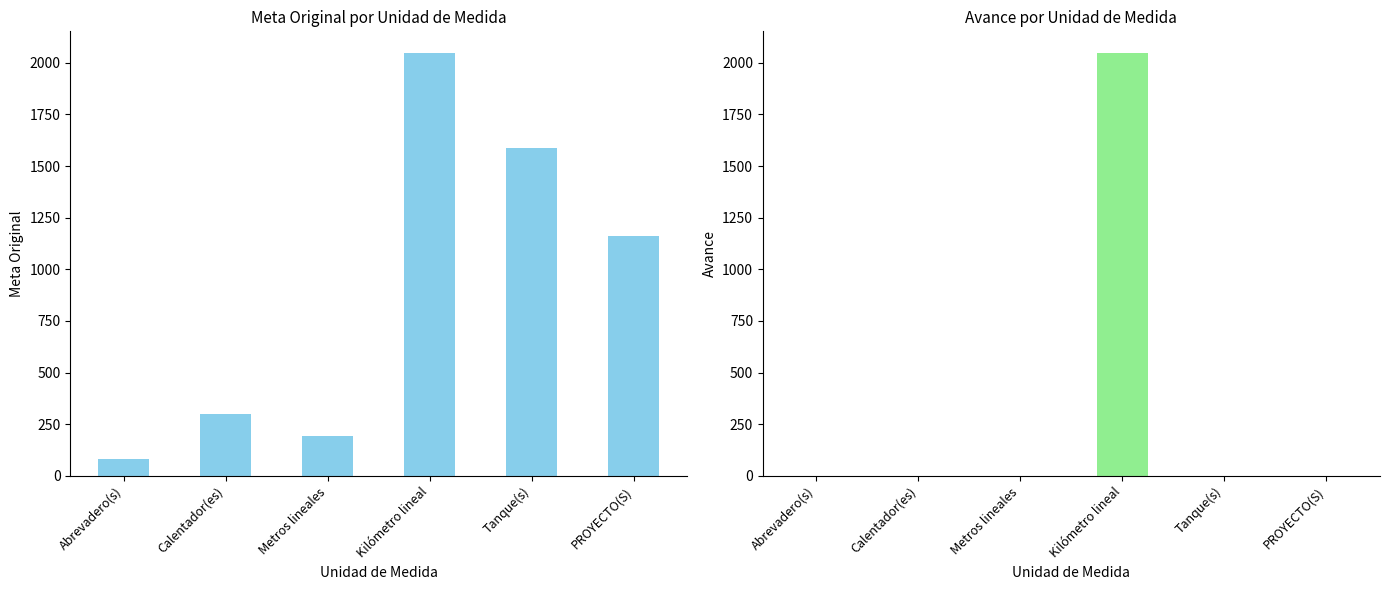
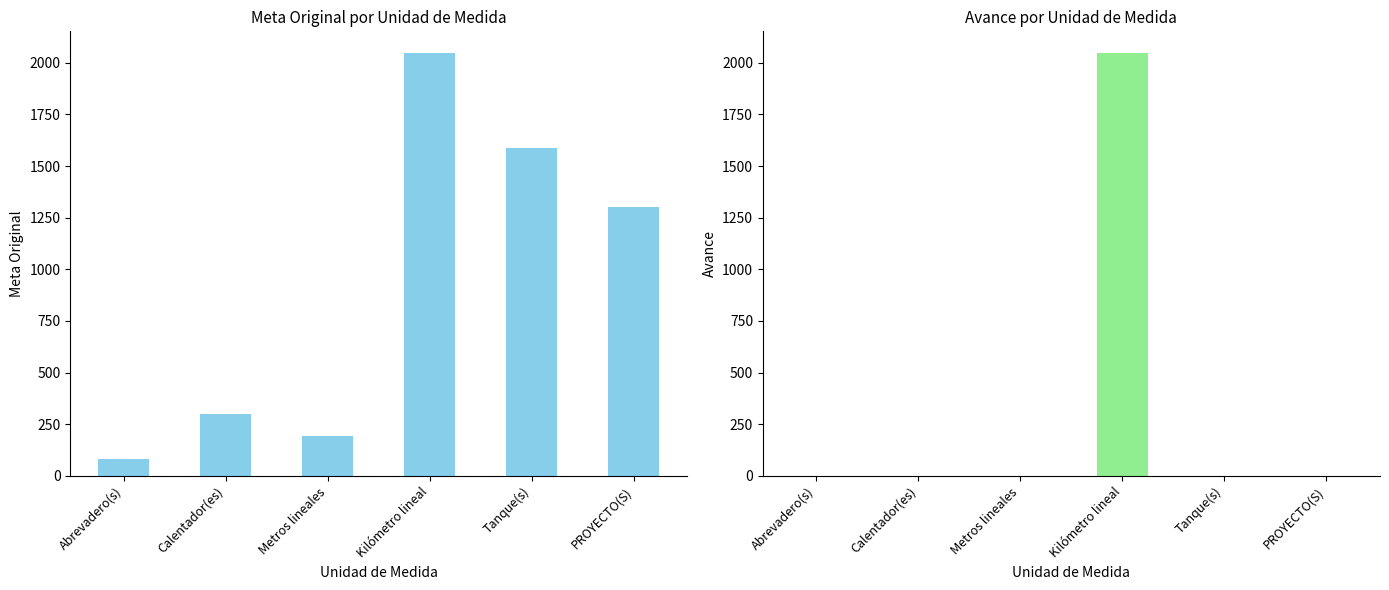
  {
    "Meta Original por Unidad de Medida": {
      "Abrevadero(s)": 80,
      "Calentador(es)": 300,
      "Metros lineales": 190,
      "Kilómetro lineal": 2050,
      "Tanque(s)": 1590,
-     "PROYECTO(S)": 1160
+     "PROYECTO(S)": 1300
    },
    "Avance por Unidad de Medida": {
      "Abrevadero(s)": 0,
      "Calentador(es)": 0,
      "Metros lineales": 0,
      "Kilómetro lineal": 2050,
      "Tanque(s)": 0,
      "PROYECTO(S)": 0
    }
  }
